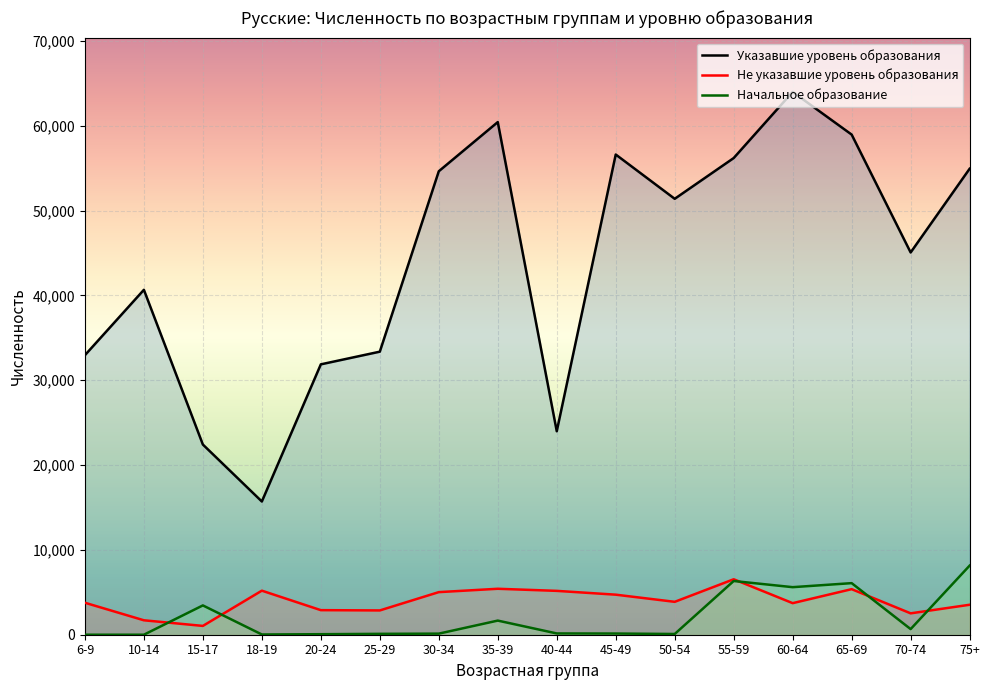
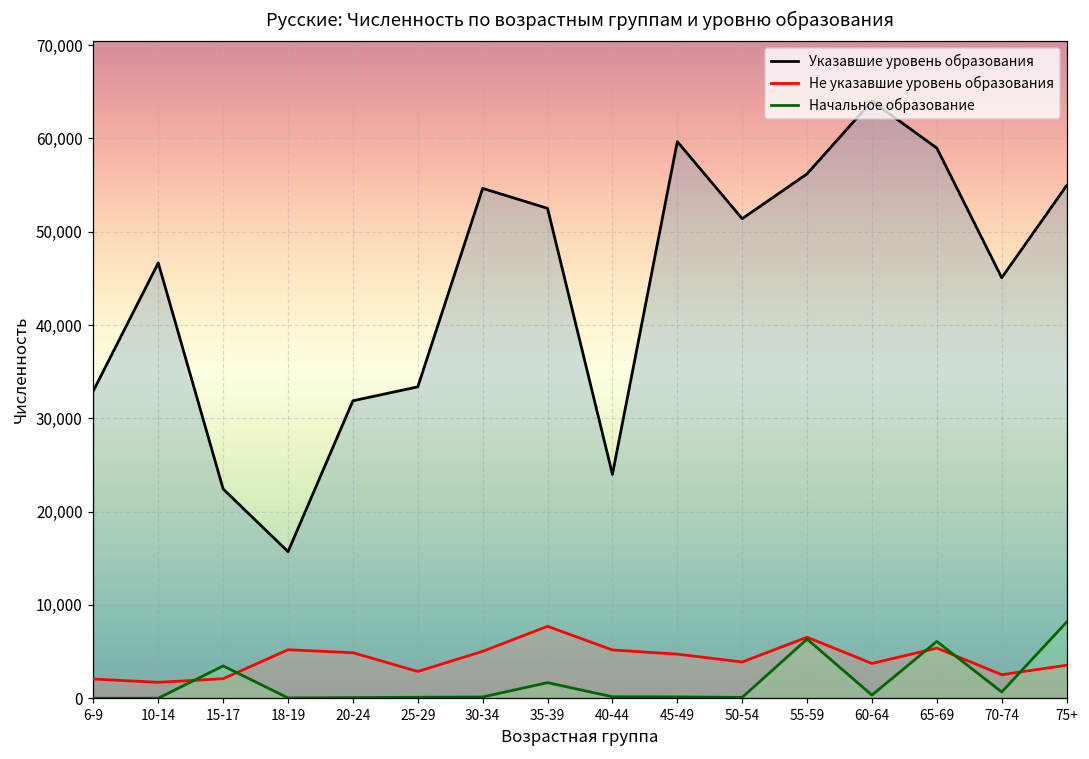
  {
    "Указавшие уровень образования": {
      "6-9": "33,000",
-     "10-14": "41,000",
+     "10-14": "47,000",
      "15-17": "22,000",
      "18-19": "16,000",
      "20-24": "32,000",
      "25-29": "33,000",
      "30-34": "55,000",
-     "35-39": "60,000",
+     "35-39": "53,000",
      "40-44": "24,000",
-     "45-49": "57,000",
+     "45-49": "60,000",
      "50-54": "51,000",
      "55-59": "56,000",
      "65-69": "59,000",
      "70-74": "45,000",
      "75+": "55,000"
    },
    "Не указавшие уровень образования": {
-     "6-9": "4,000",
+     "6-9": "2,000",
      "10-14": "2,000",
-     "15-17": "1,000",
+     "15-17": "2,000",
      "18-19": "5,000",
-     "20-24": "3,000",
+     "20-24": "5,000",
      "25-29": "3,000",
      "30-34": "5,000",
-     "35-39": "5,000",
+     "35-39": "8,000",
      "40-44": "5,000",
      "45-49": "5,000",
      "50-54": "4,000",
      "60-64": "4,000",
      "65-69": "5,000",
      "70-74": "3,000",
      "75+": "4,000"
    },
    "Начальное образование": {
      "6-9": "0",
      "10-14": "0",
      "15-17": "3,000",
      "18-19": "0",
      "20-24": "0",
      "25-29": "0",
      "30-34": "0",
      "35-39": "2,000",
      "40-44": "0",
      "45-49": "0",
      "50-54": "0",
-     "60-64": "6,000",
+     "60-64": "0",
      "65-69": "6,000",
      "70-74": "1,000",
      "75+": "8,000"
    }
  }
